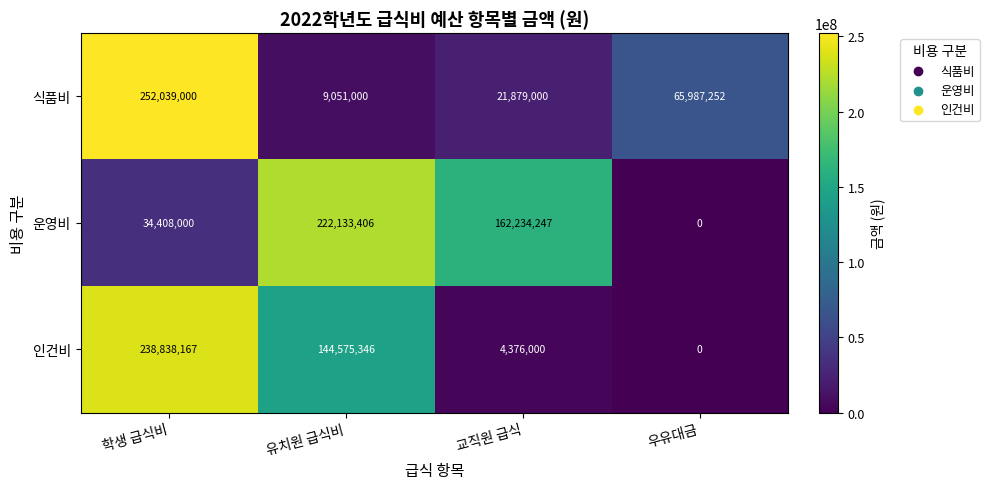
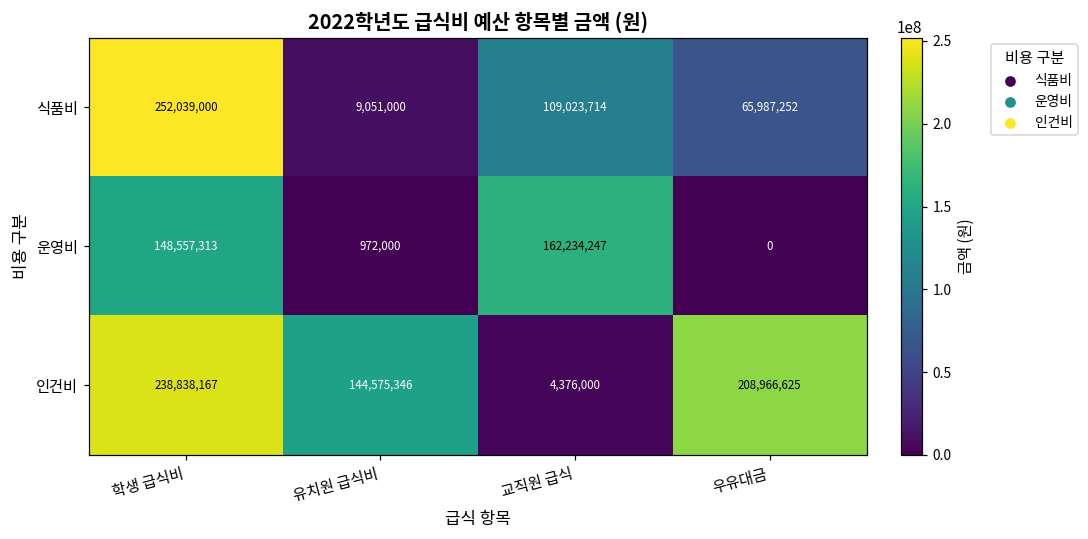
  {
    "식품비": {
      "학생 급식비": "252,039,000",
      "유치원 급식비": "9,051,000",
-     "교직원 급식": "21,879,000",
+     "교직원 급식": "109,023,714",
      "우유대금": "65,987,252"
    },
    "운영비": {
-     "학생 급식비": "34,408,000",
-     "유치원 급식비": "222,133,406",
+     "학생 급식비": "148,557,313",
+     "유치원 급식비": "972,000",
      "교직원 급식": "162,234,247",
      "우유대금": "0"
    },
    "인건비": {
      "학생 급식비": "238,838,167",
      "유치원 급식비": "144,575,346",
      "교직원 급식": "4,376,000",
-     "우유대금": "0"
+     "우유대금": "208,966,625"
    }
  }
